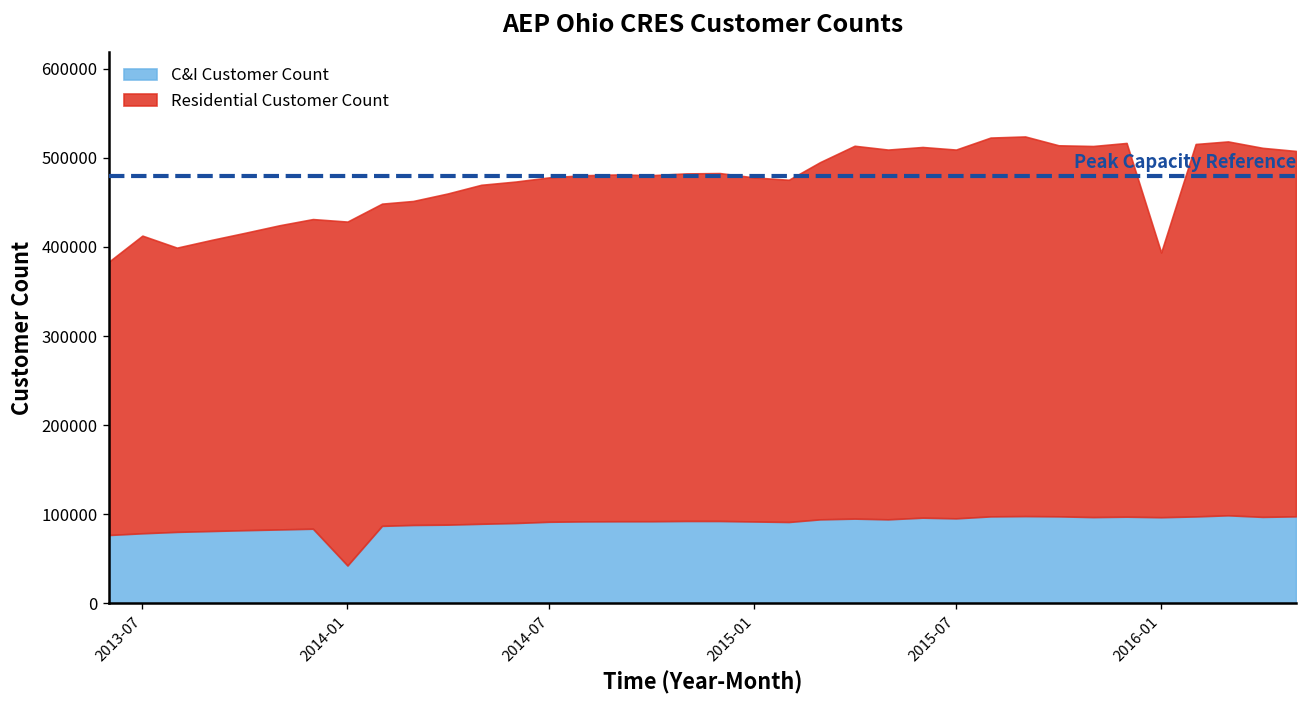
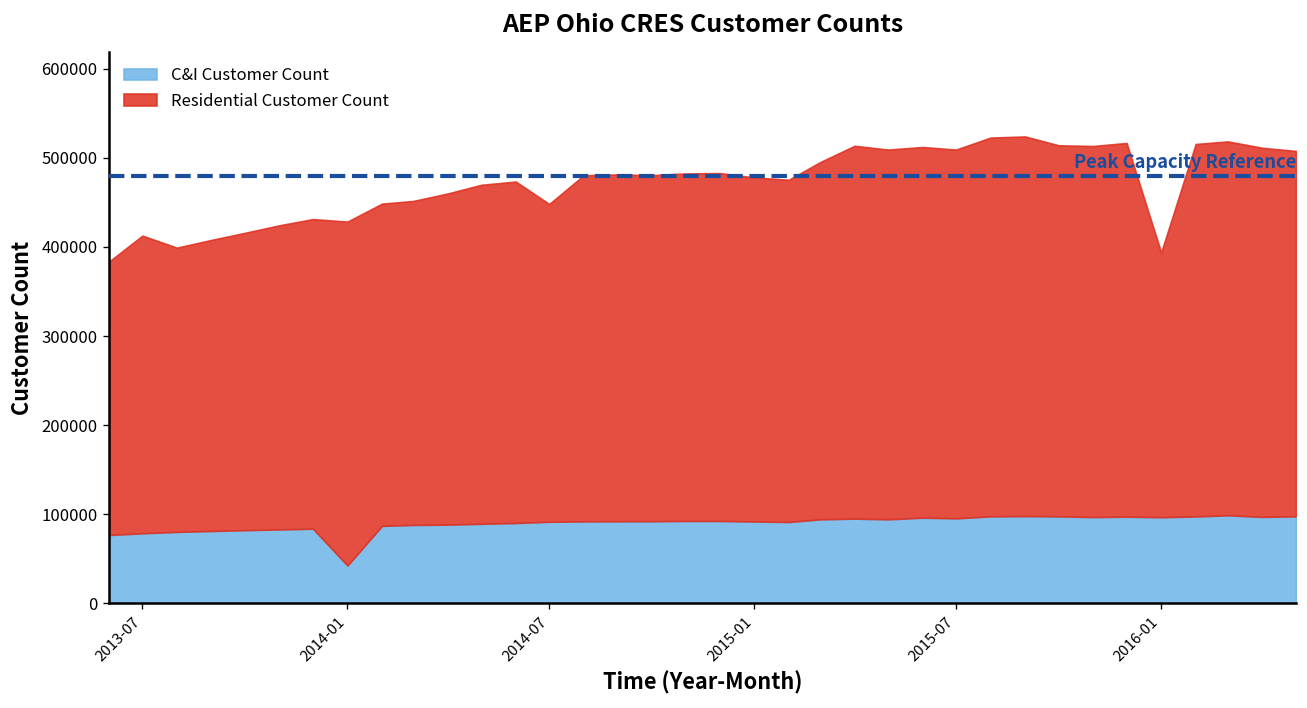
  {
    "C&I Customer Count": {
      "2013-07": 80000,
      "2014-01": 40000,
      "2014-07": 90000,
      "2015-01": 90000,
      "2015-07": 100000,
      "2016-01": 100000
    },
    "Residential Customer Count": {
      "2013-07": 330000,
      "2014-01": 390000,
-     "2014-07": 390000,
+     "2014-07": 360000,
      "2015-01": 390000,
      "2015-07": 410000,
      "2016-01": 300000
    }
  }
